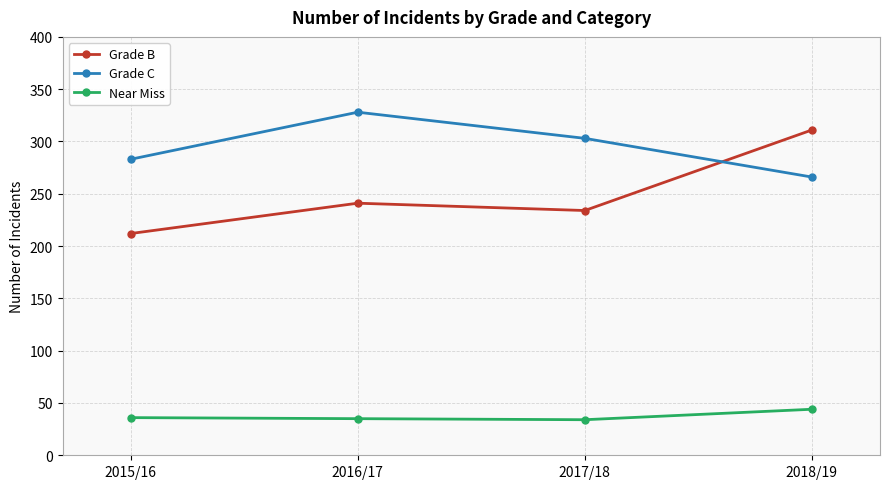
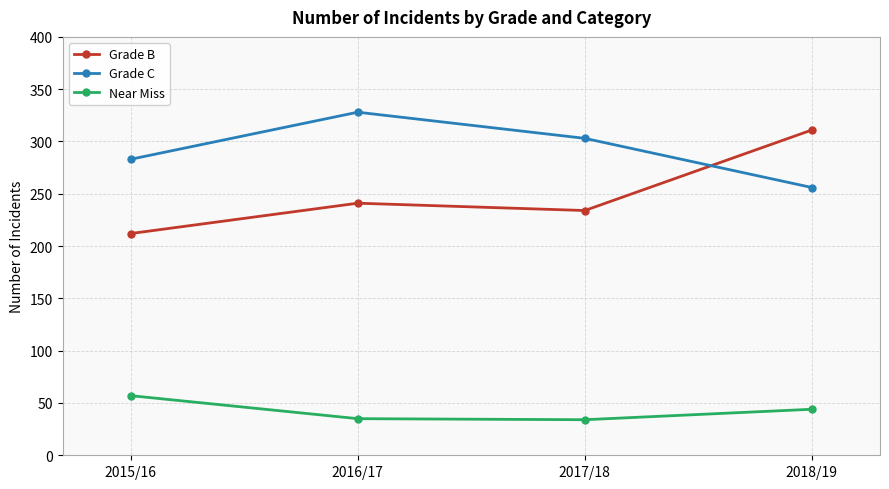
  {
    "Grade B": {
      "2015/16": 212,
      "2016/17": 241,
      "2017/18": 234,
      "2018/19": 311
    },
    "Grade C": {
      "2015/16": 283,
      "2016/17": 328,
      "2017/18": 303,
-     "2018/19": 266
+     "2018/19": 256
    },
    "Near Miss": {
-     "2015/16": 36,
+     "2015/16": 57,
      "2016/17": 35,
      "2017/18": 34,
      "2018/19": 44
    }
  }
